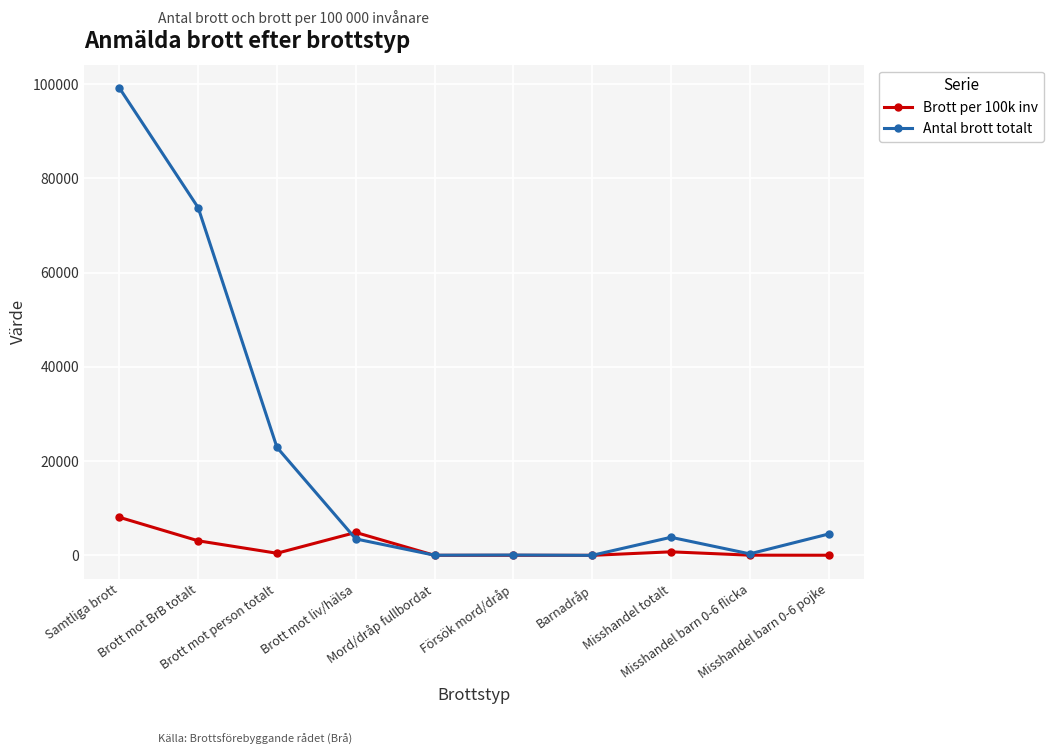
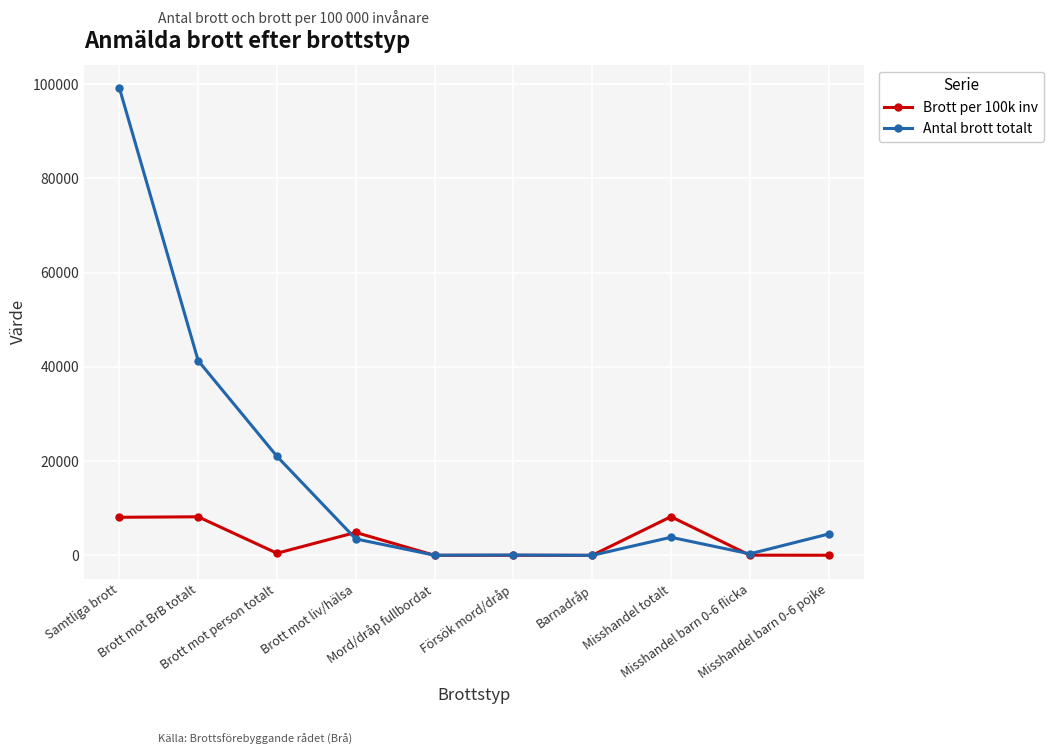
  {
    "Brott per 100k inv": {
      "Samtliga brott": 8000,
-     "Brott mot BrB totalt": 3000,
+     "Brott mot BrB totalt": 8000,
      "Brott mot person totalt": 0,
      "Brott mot liv/hälsa": 5000,
-     "Misshandel totalt": 1000,
+     "Misshandel totalt": 8000,
      "Misshandel barn 0-6 pojke": 0
    },
    "Antal brott totalt": {
      "Samtliga brott": 99000,
-     "Brott mot BrB totalt": 74000,
-     "Brott mot person totalt": 23000,
+     "Brott mot BrB totalt": 41000,
+     "Brott mot person totalt": 21000,
      "Brott mot liv/hälsa": 3000,
      "Misshandel totalt": 4000,
      "Misshandel barn 0-6 pojke": 5000
    }
  }
